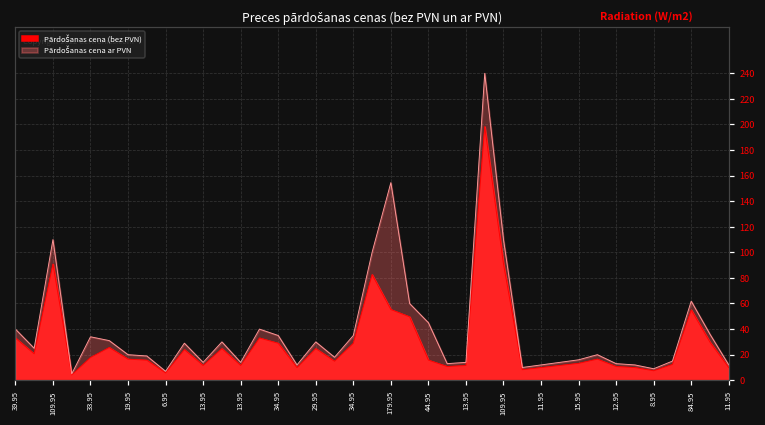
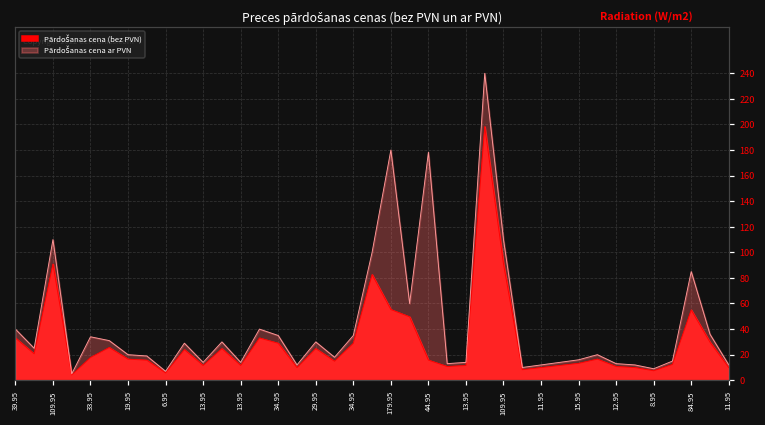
  {
    "Pārdošanas cena (bez PVN)": {
      "33.95": 18,
      "179.95": 55,
      "44.95": 16,
      "15.95": 13,
      "84.95": 55
    },
    "Pārdošanas cena ar PVN": {
      "33.95": 34,
-     "179.95": 154,
-     "44.95": 45,
+     "179.95": 180,
+     "44.95": 178,
      "15.95": 16,
-     "84.95": 62
+     "84.95": 85
    }
  }
